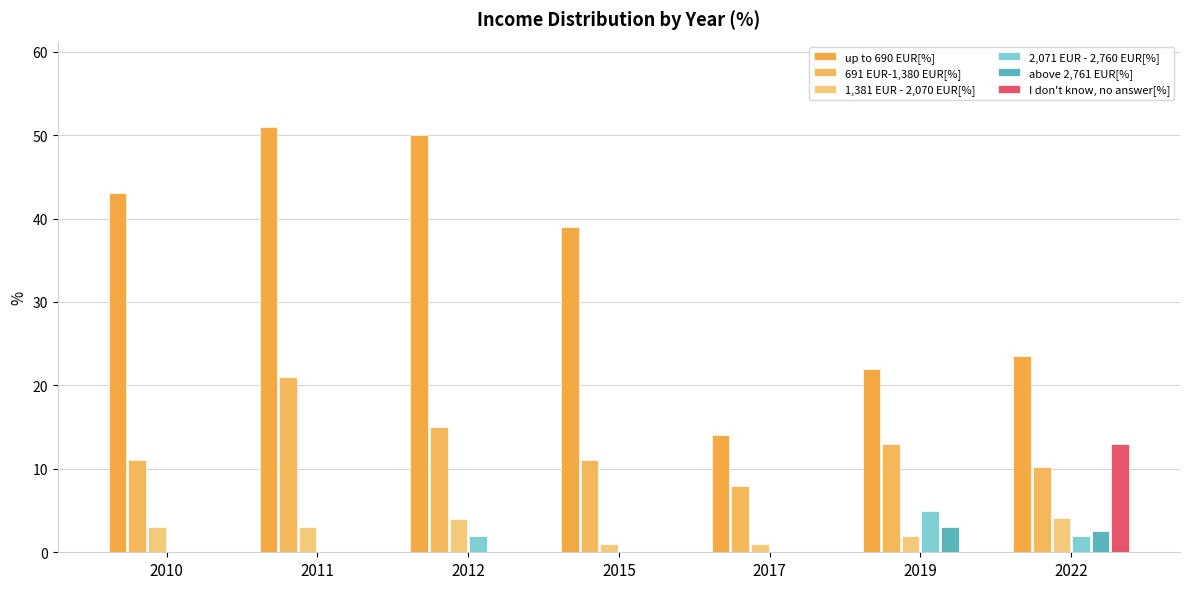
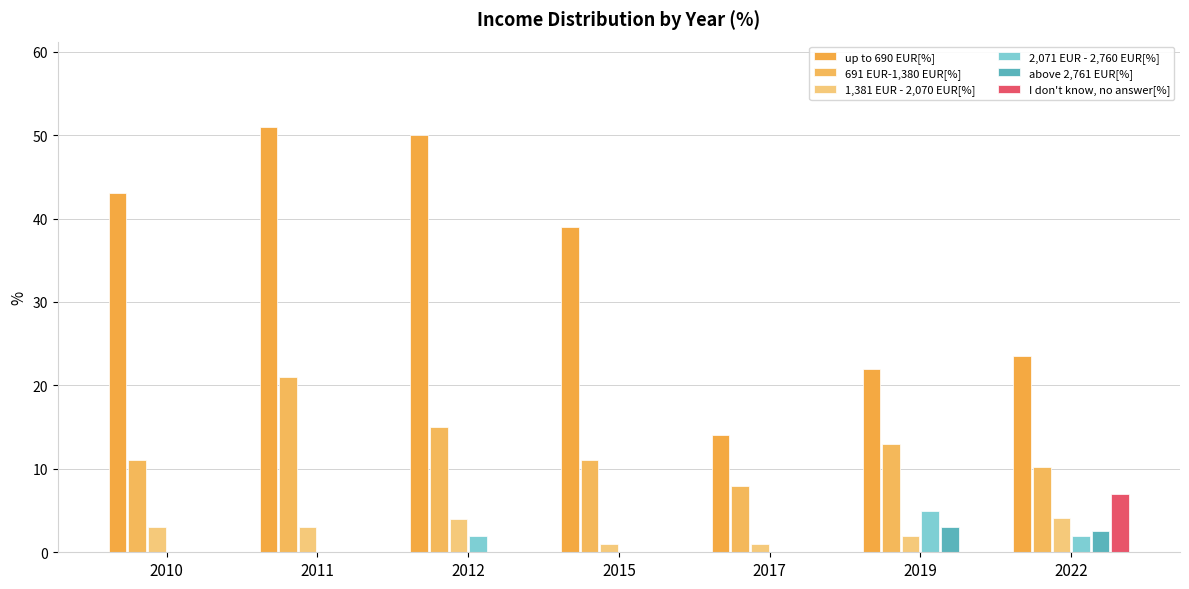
  {
    "I don't know, no answer[%]": {
      "2010": 0,
      "2011": 0,
      "2012": 0,
      "2015": 0,
      "2017": 0,
      "2019": 0,
-     "2022": 13
+     "2022": 7
    }
  }
